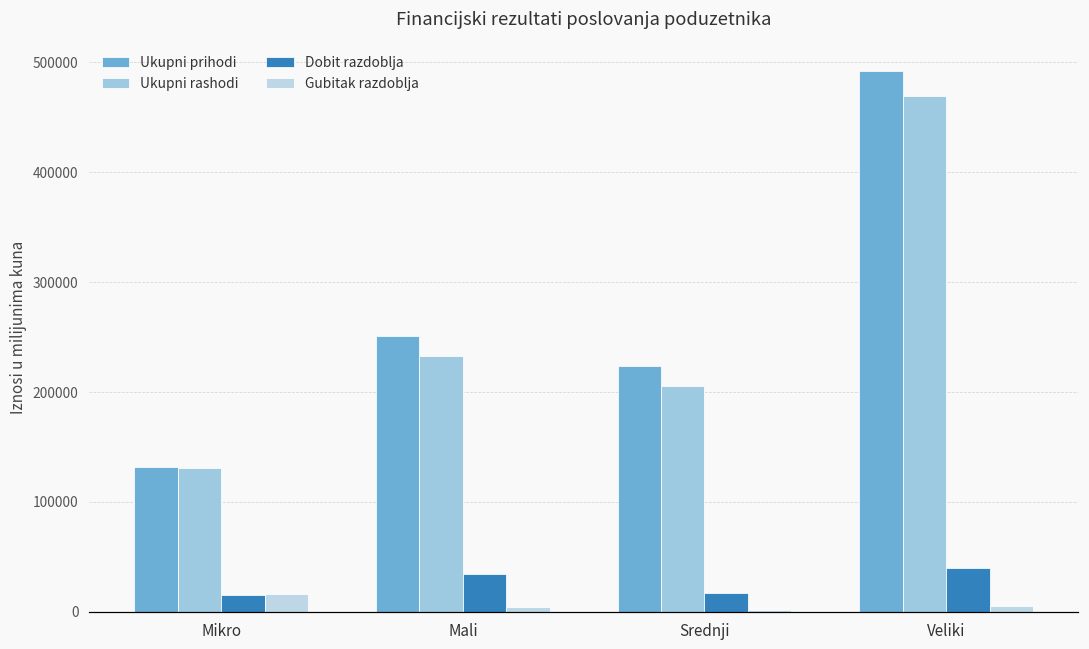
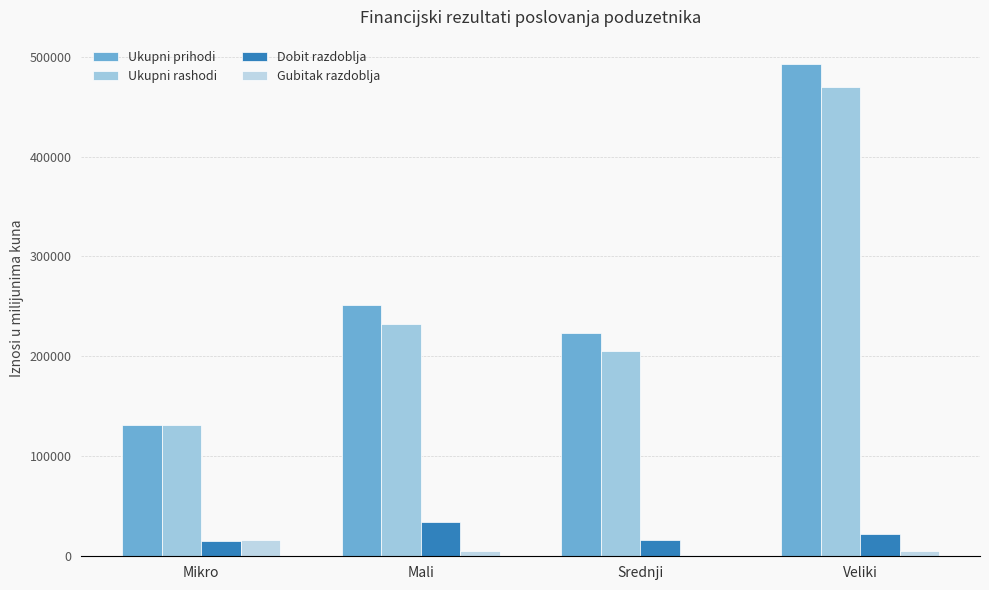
  {
    "Dobit razdoblja": {
      "Mikro": 20000,
      "Mali": 30000,
      "Srednji": 20000,
-     "Veliki": 40000
+     "Veliki": 20000
    }
  }
